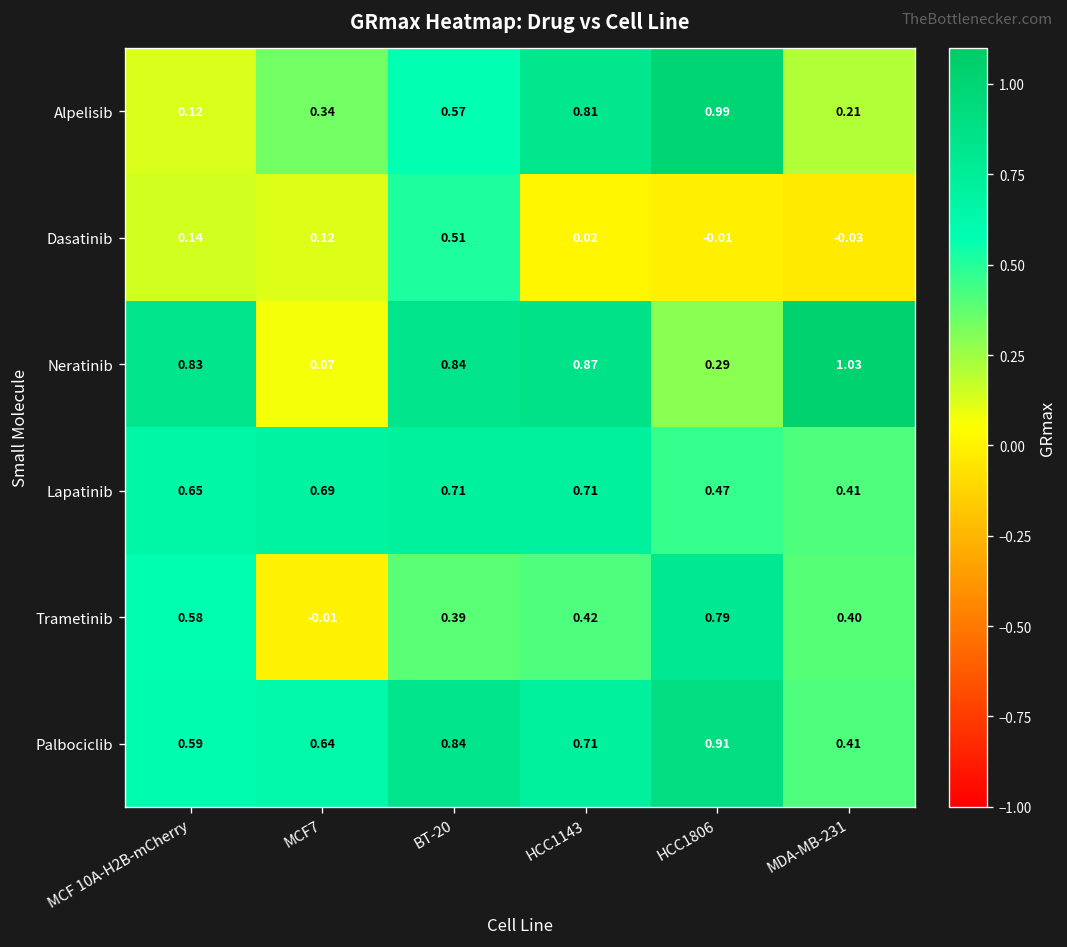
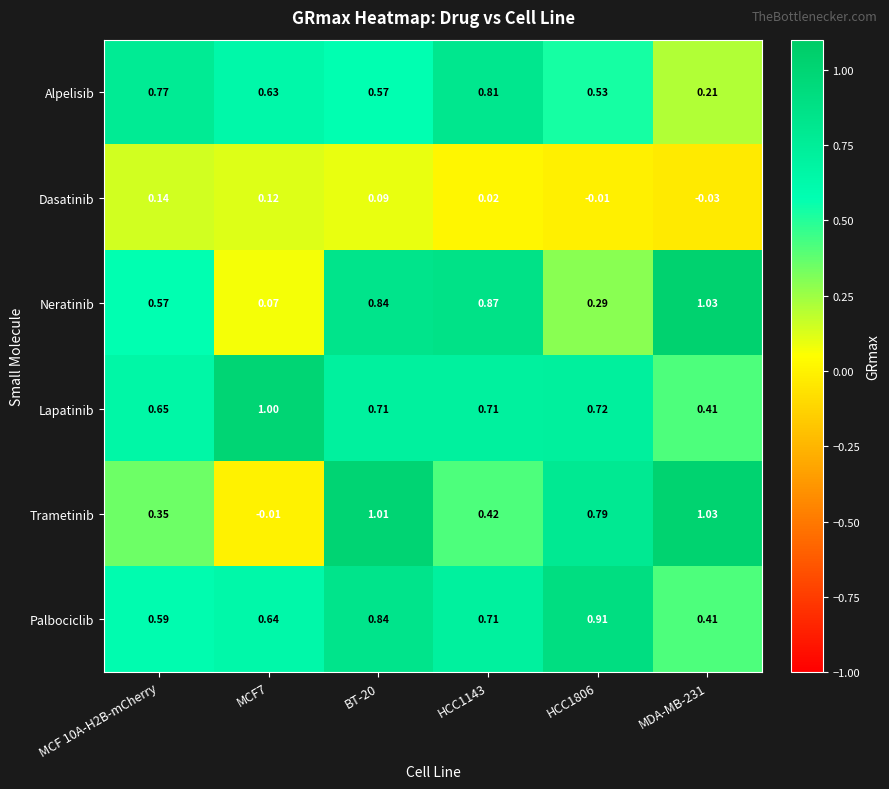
  {
    "Alpelisib": {
-     "MCF 10A-H2B-mCherry": 0.12,
-     "MCF7": 0.34,
+     "MCF 10A-H2B-mCherry": 0.77,
+     "MCF7": 0.63,
      "BT-20": 0.57,
      "HCC1143": 0.81,
-     "HCC1806": 0.99,
+     "HCC1806": 0.53,
      "MDA-MB-231": 0.21
    },
    "Dasatinib": {
      "MCF 10A-H2B-mCherry": 0.14,
      "MCF7": 0.12,
-     "BT-20": 0.51,
+     "BT-20": 0.09,
      "HCC1143": 0.02,
      "HCC1806": -0.01,
      "MDA-MB-231": -0.03
    },
    "Neratinib": {
-     "MCF 10A-H2B-mCherry": 0.83,
+     "MCF 10A-H2B-mCherry": 0.57,
      "MCF7": 0.07,
      "BT-20": 0.84,
      "HCC1143": 0.87,
      "HCC1806": 0.29,
      "MDA-MB-231": 1.03
    },
    "Lapatinib": {
      "MCF 10A-H2B-mCherry": 0.65,
-     "MCF7": 0.69,
+     "MCF7": 1.00,
      "BT-20": 0.71,
      "HCC1143": 0.71,
-     "HCC1806": 0.47,
+     "HCC1806": 0.72,
      "MDA-MB-231": 0.41
    },
    "Trametinib": {
-     "MCF 10A-H2B-mCherry": 0.58,
+     "MCF 10A-H2B-mCherry": 0.35,
      "MCF7": -0.01,
-     "BT-20": 0.39,
+     "BT-20": 1.01,
      "HCC1143": 0.42,
      "HCC1806": 0.79,
-     "MDA-MB-231": 0.40
+     "MDA-MB-231": 1.03
    },
    "Palbociclib": {
      "MCF 10A-H2B-mCherry": 0.59,
      "MCF7": 0.64,
      "BT-20": 0.84,
      "HCC1143": 0.71,
      "HCC1806": 0.91,
      "MDA-MB-231": 0.41
    }
  }
